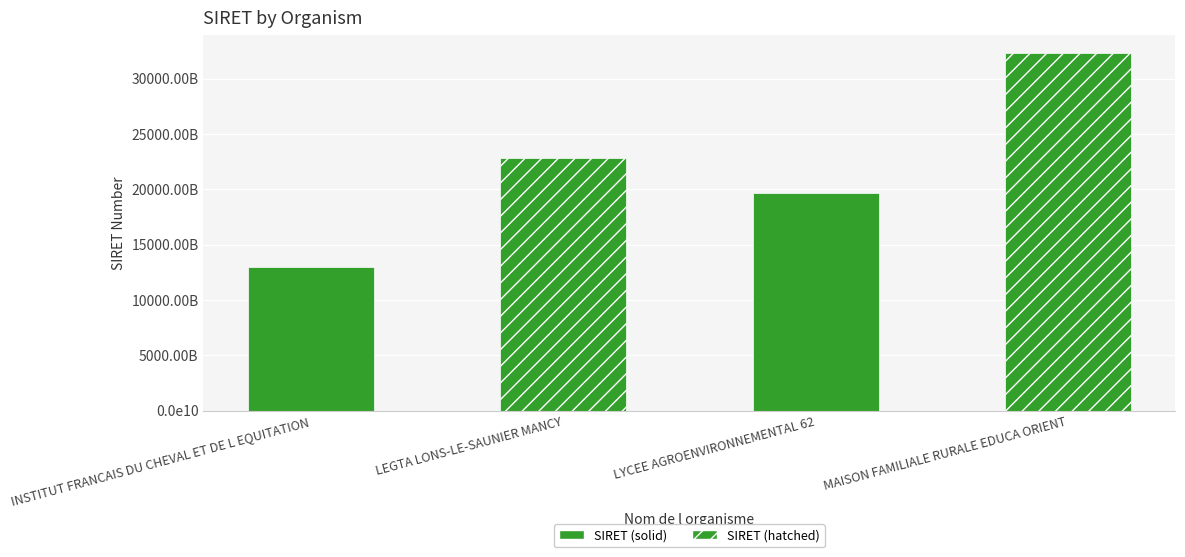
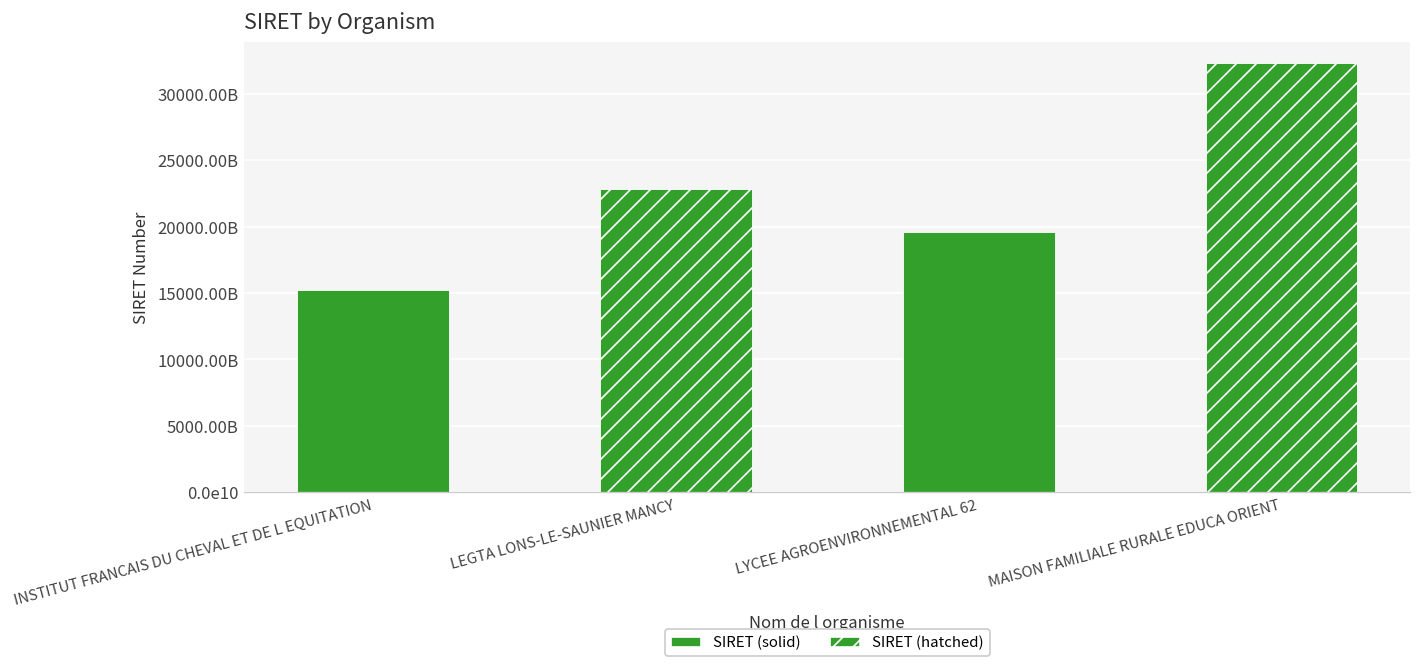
  {
-   "INSTITUT FRANCAIS DU CHEVAL ET DE L EQUITATION": 13000000000000,
+   "INSTITUT FRANCAIS DU CHEVAL ET DE L EQUITATION": 15200000000000,
    "LEGTA LONS-LE-SAUNIER MANCY": 22800000000000,
    "LYCEE AGROENVIRONNEMENTAL 62": 19600000000000,
    "MAISON FAMILIALE RURALE EDUCA ORIENT": 32300000000000
  }
